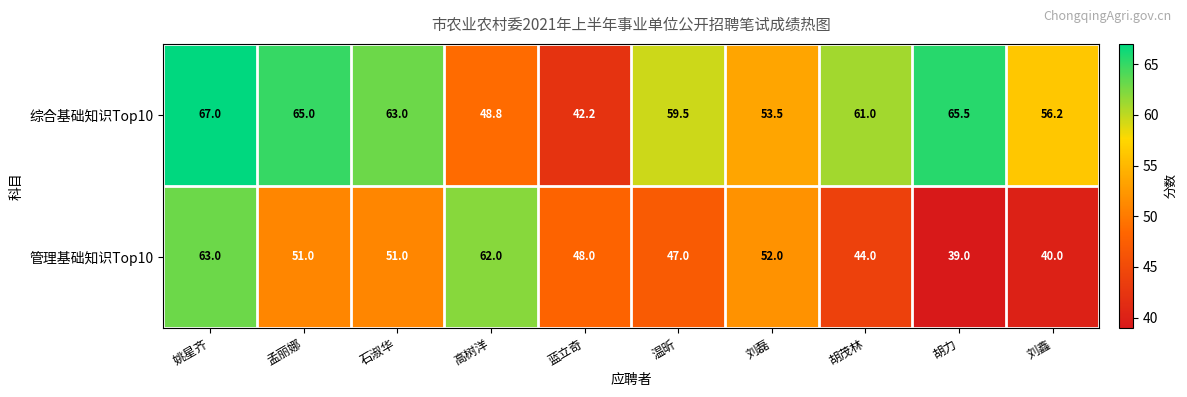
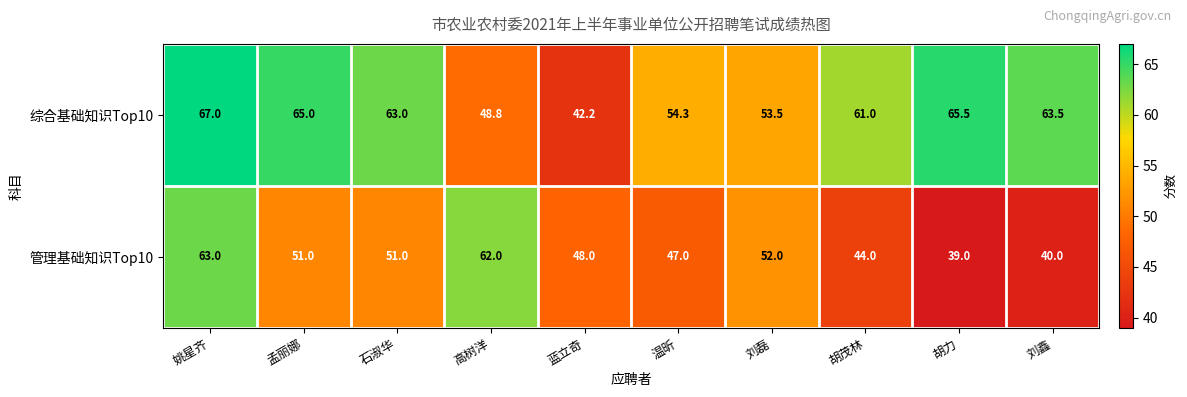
  {
    "综合基础知识Top10": {
      "姚星齐": 67.0,
      "孟丽娜": 65.0,
      "石淑华": 63.0,
      "高树洋": 48.8,
      "蓝立奇": 42.2,
-     "温昕": 59.5,
+     "温昕": 54.3,
      "刘磊": 53.5,
      "胡茂林": 61.0,
      "胡力": 65.5,
-     "刘鑫": 56.2
+     "刘鑫": 63.5
    },
    "管理基础知识Top10": {
      "姚星齐": 63.0,
      "孟丽娜": 51.0,
      "石淑华": 51.0,
      "高树洋": 62.0,
      "蓝立奇": 48.0,
      "温昕": 47.0,
      "刘磊": 52.0,
      "胡茂林": 44.0,
      "胡力": 39.0,
      "刘鑫": 40.0
    }
  }
